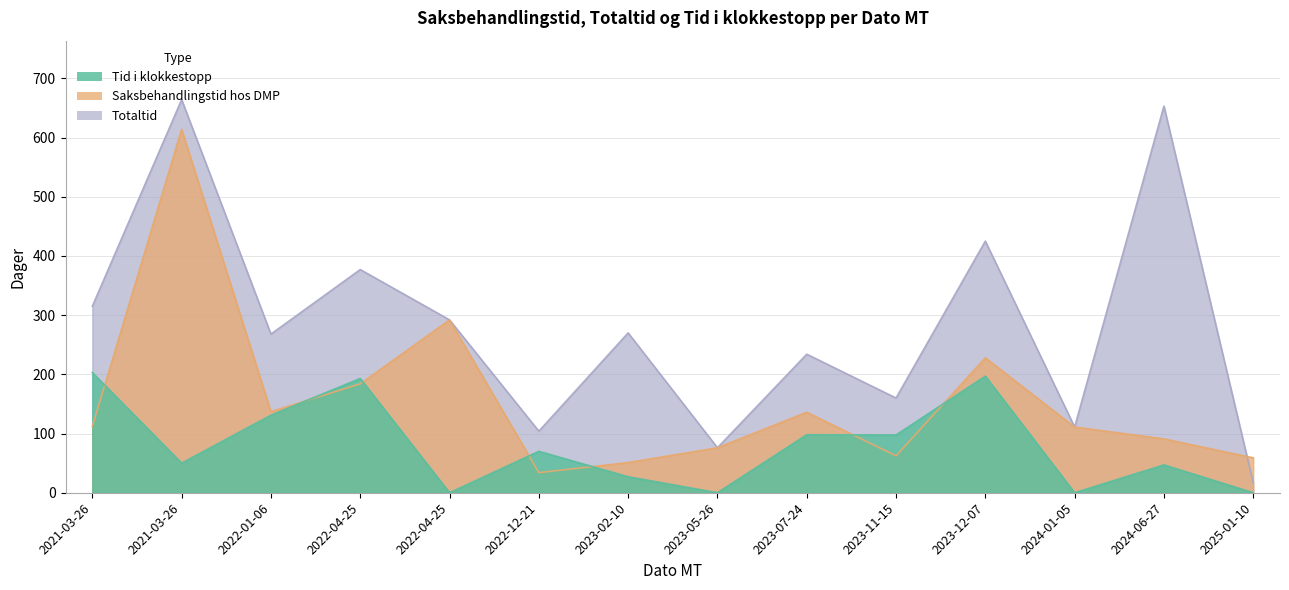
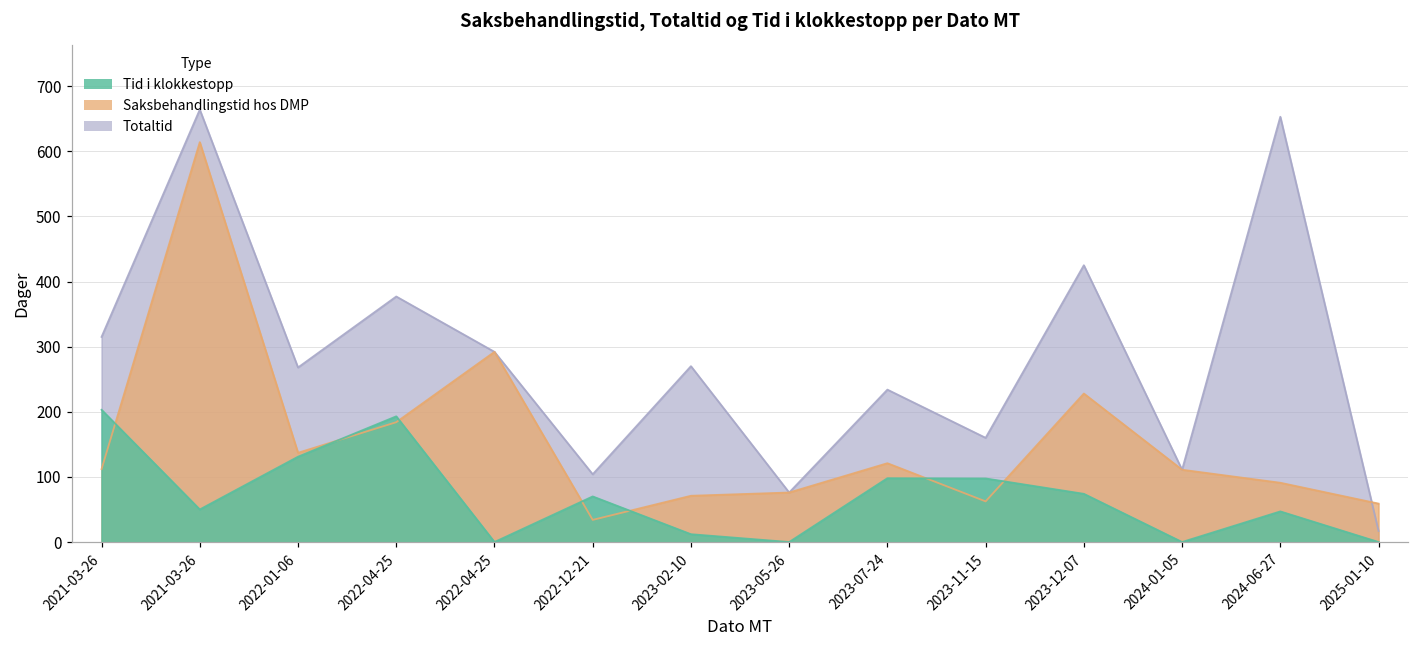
  {
    "Totaltid": {
      "2022-01-06": 270,
      "2022-12-21": 100,
      "2023-02-10": 270,
      "2023-07-24": 230,
      "2023-11-15": 160,
      "2023-12-07": 430,
      "2024-06-27": 650,
      "2025-01-10": 20
    },
    "Saksbehandlingstid hos DMP": {
      "2022-01-06": 140,
      "2022-12-21": 30,
-     "2023-02-10": 50,
-     "2023-07-24": 140,
+     "2023-02-10": 70,
+     "2023-07-24": 120,
      "2023-11-15": 60,
      "2023-12-07": 230,
      "2024-06-27": 90,
      "2025-01-10": 60
    },
    "Tid i klokkestopp": {
      "2022-01-06": 130,
      "2022-12-21": 70,
-     "2023-02-10": 30,
+     "2023-02-10": 10,
      "2023-05-26": 0,
      "2023-07-24": 100,
      "2023-11-15": 100,
-     "2023-12-07": 200,
+     "2023-12-07": 70,
      "2024-01-05": 0,
      "2024-06-27": 50,
      "2025-01-10": 0
    }
  }
